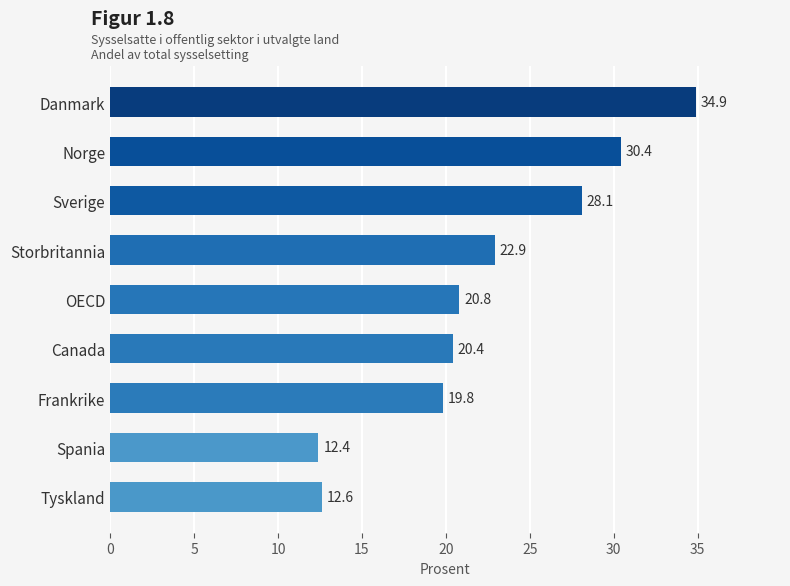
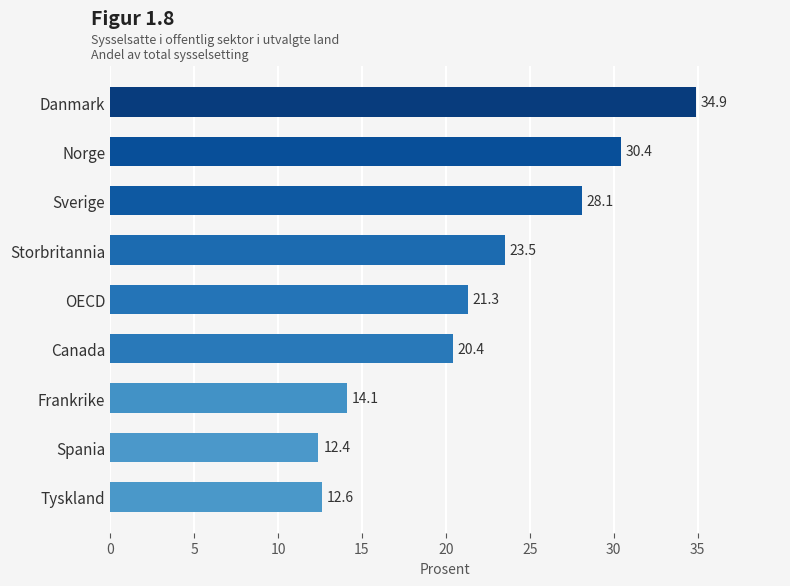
  {
    "Danmark": 34.9,
    "Norge": 30.4,
    "Sverige": 28.1,
-   "Storbritannia": 22.9,
-   "OECD": 20.8,
+   "Storbritannia": 23.5,
+   "OECD": 21.3,
    "Canada": 20.4,
-   "Frankrike": 19.8,
+   "Frankrike": 14.1,
    "Spania": 12.4,
    "Tyskland": 12.6
  }
